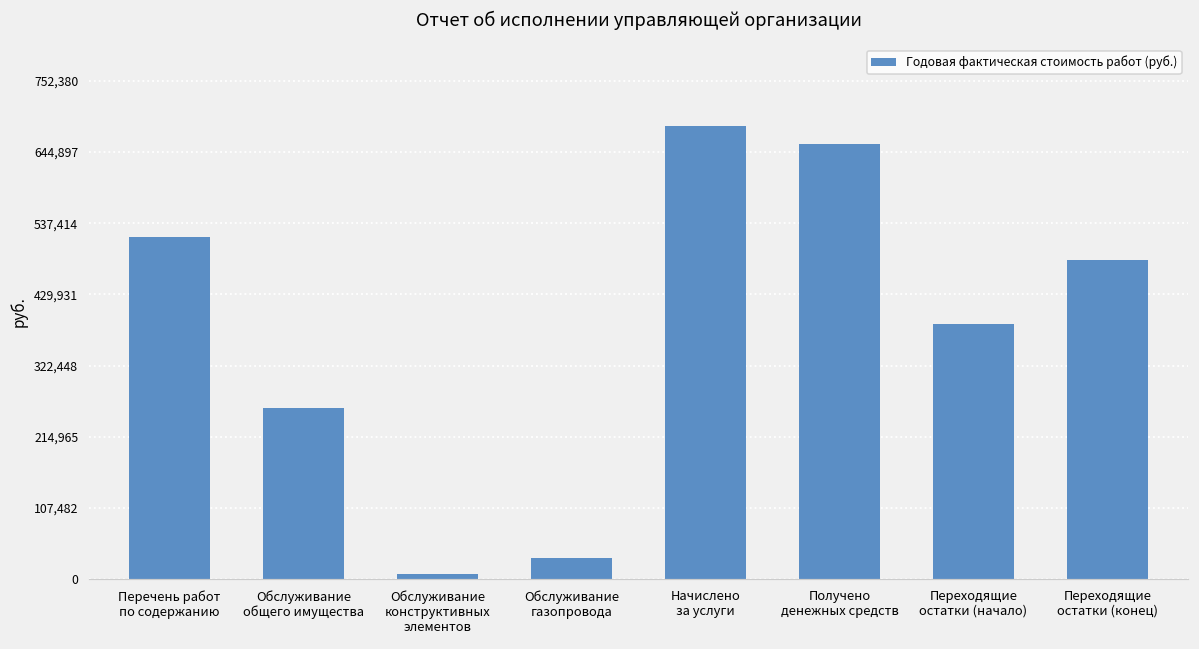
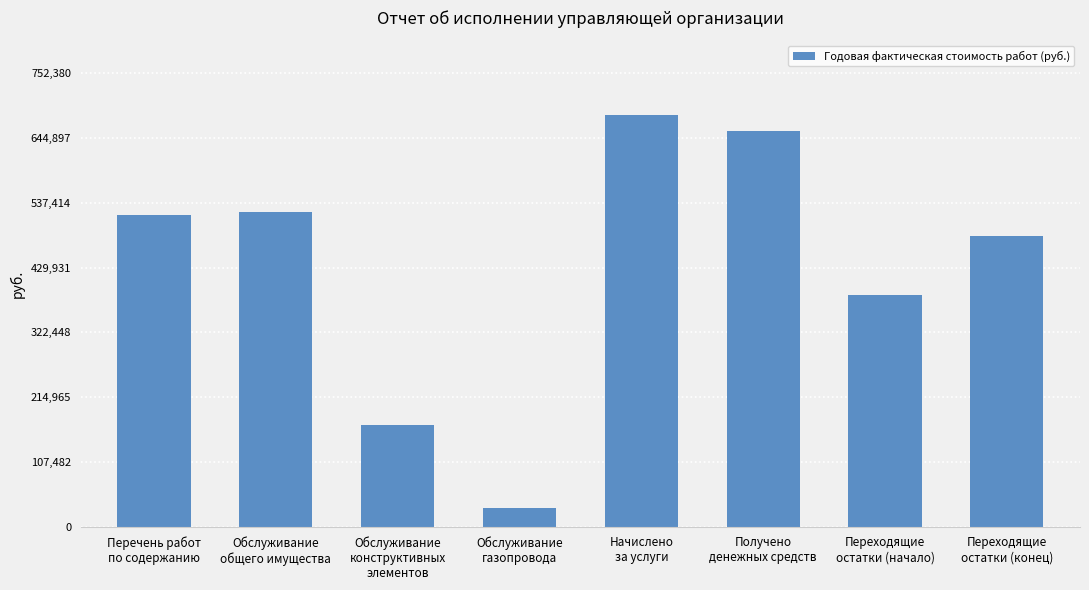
  {
    "Перечень работ по содержанию": "520,000",
-   "Обслуживание общего имущества": "260,000",
-   "Обслуживание конструктивных элементов": "10,000",
+   "Обслуживание общего имущества": "520,000",
+   "Обслуживание конструктивных элементов": "170,000",
    "Обслуживание газопровода": "30,000",
    "Начислено за услуги": "680,000",
    "Получено денежных средств": "660,000",
    "Переходящие остатки (начало)": "380,000",
    "Переходящие остатки (конец)": "480,000"
  }
